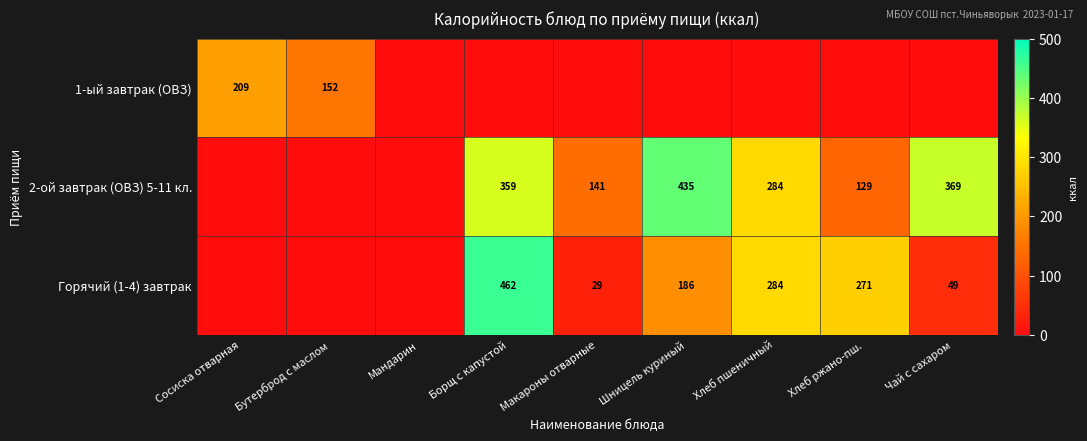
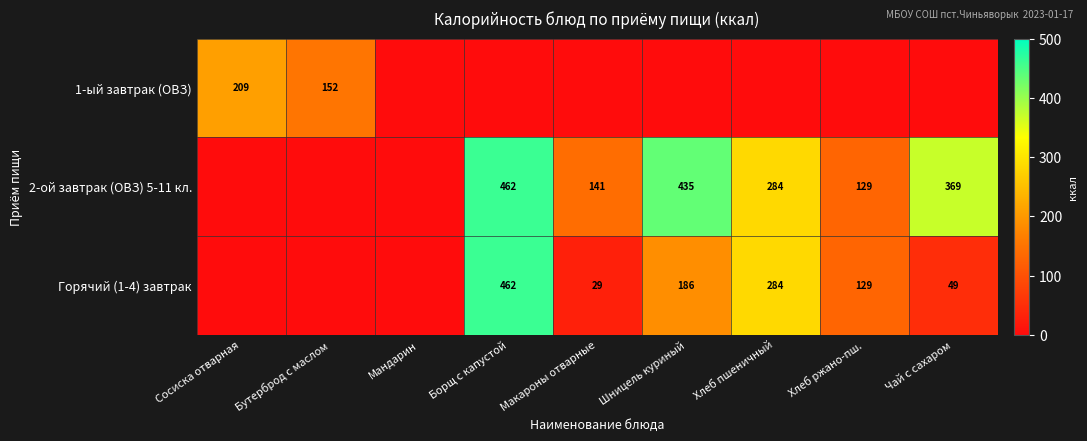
  {
    "1-ый завтрак (ОВЗ)": {
      "Сосиска отварная": 209,
      "Бутерброд с маслом": 152
    },
    "2-ой завтрак (ОВЗ) 5-11 кл.": {
-     "Борщ с капустой": 359,
+     "Борщ с капустой": 462,
      "Макароны отварные": 141,
      "Шницель куриный": 435,
      "Хлеб пшеничный": 284,
      "Хлеб ржано-пш.": 129,
      "Чай с сахаром": 369
    },
    "Горячий (1-4) завтрак": {
      "Борщ с капустой": 462,
      "Макароны отварные": 29,
      "Шницель куриный": 186,
      "Хлеб пшеничный": 284,
-     "Хлеб ржано-пш.": 271,
+     "Хлеб ржано-пш.": 129,
      "Чай с сахаром": 49
    }
  }
